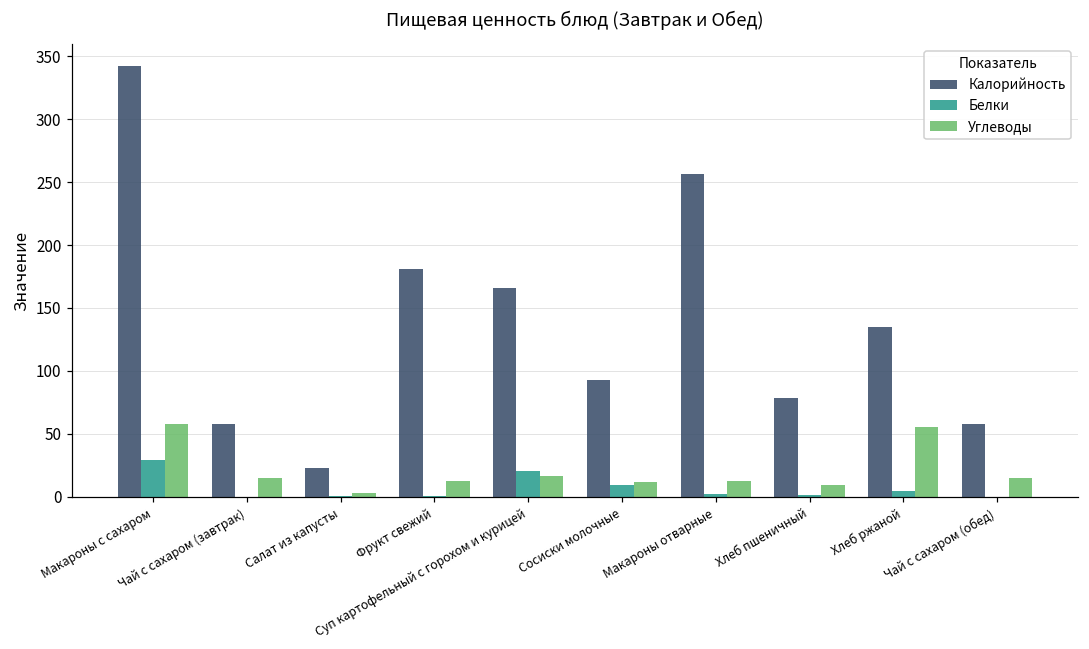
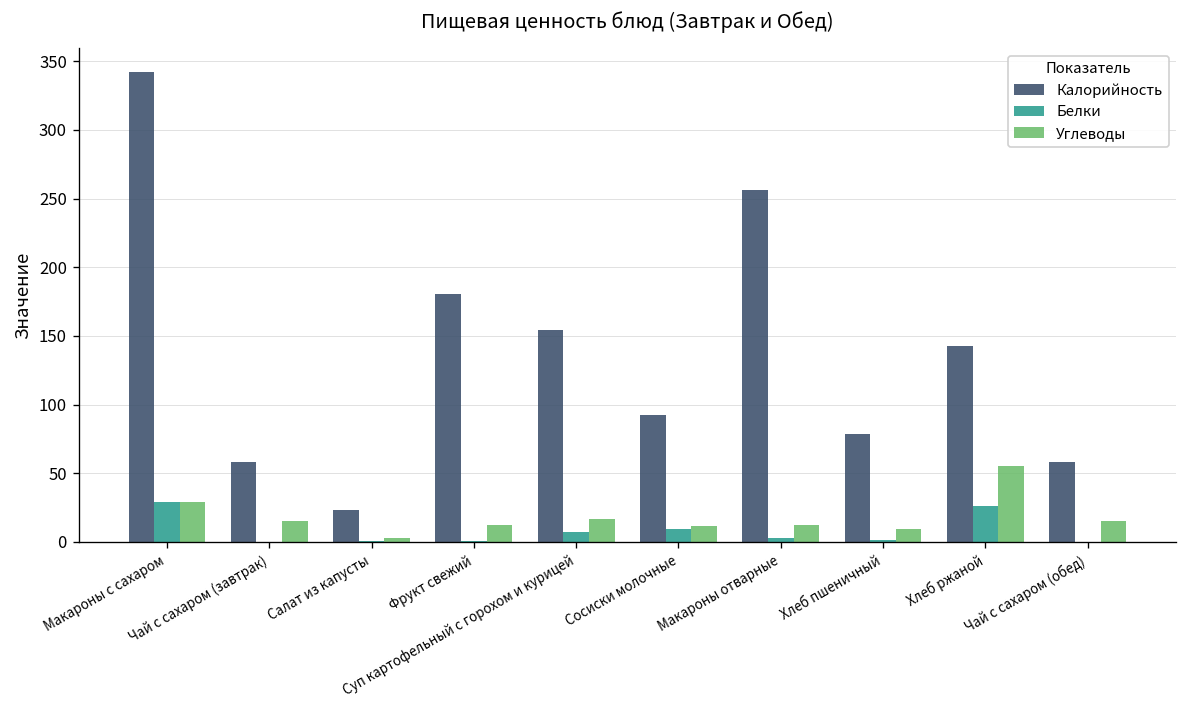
  {
    "Калорийность": {
      "Макароны с сахаром": 342,
      "Чай с сахаром (завтрак)": 58,
      "Салат из капусты": 23,
      "Фрукт свежий": 181,
-     "Суп картофельный с горохом и курицей": 166,
+     "Суп картофельный с горохом и курицей": 155,
      "Сосиски молочные": 93,
      "Макароны отварные": 256,
      "Хлеб пшеничный": 78,
-     "Хлеб ржаной": 135,
+     "Хлеб ржаной": 143,
      "Чай с сахаром (обед)": 58
    },
    "Белки": {
      "Макароны с сахаром": 29,
-     "Суп картофельный с горохом и курицей": 21,
+     "Суп картофельный с горохом и курицей": 7,
      "Сосиски молочные": 10,
      "Макароны отварные": 3,
-     "Хлеб ржаной": 4
+     "Хлеб ржаной": 26
    },
    "Углеводы": {
-     "Макароны с сахаром": 58,
+     "Макароны с сахаром": 29,
      "Чай с сахаром (завтрак)": 15,
      "Салат из капусты": 3,
      "Фрукт свежий": 12,
      "Суп картофельный с горохом и курицей": 17,
      "Сосиски молочные": 12,
      "Макароны отварные": 12,
      "Хлеб пшеничный": 9,
      "Хлеб ржаной": 55,
      "Чай с сахаром (обед)": 15
    }
  }
